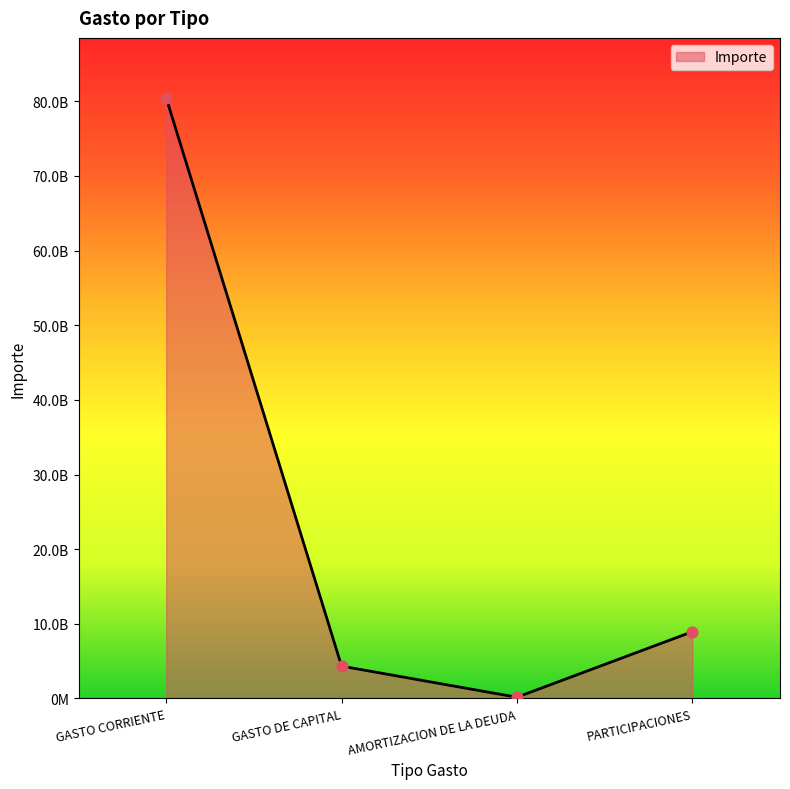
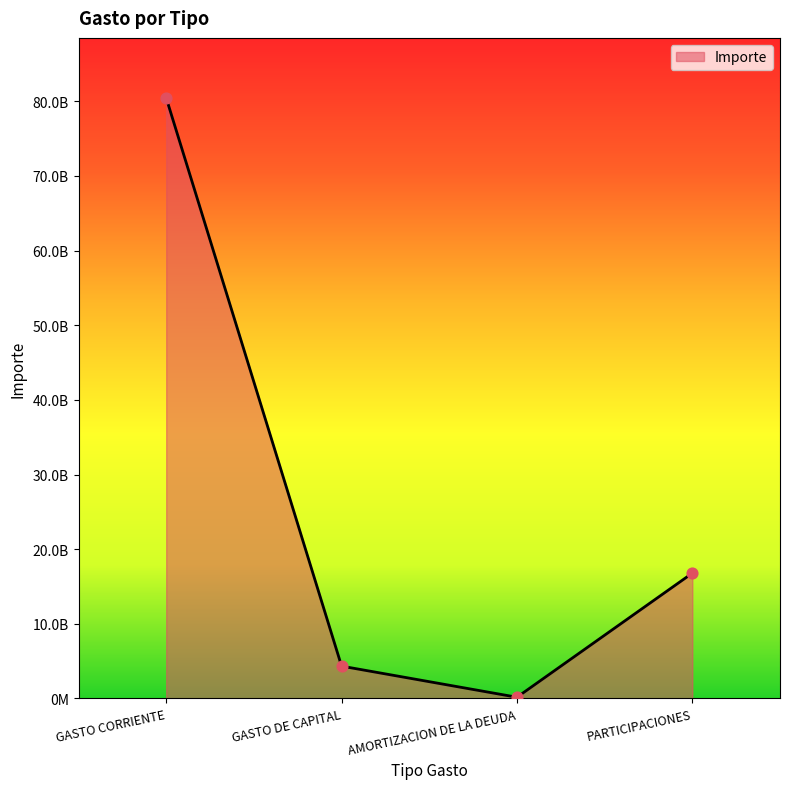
  {
    "GASTO CORRIENTE": 80000000000,
    "GASTO DE CAPITAL": 4000000000,
    "AMORTIZACION DE LA DEUDA": 0,
-   "PARTICIPACIONES": 9000000000
+   "PARTICIPACIONES": 17000000000
  }
